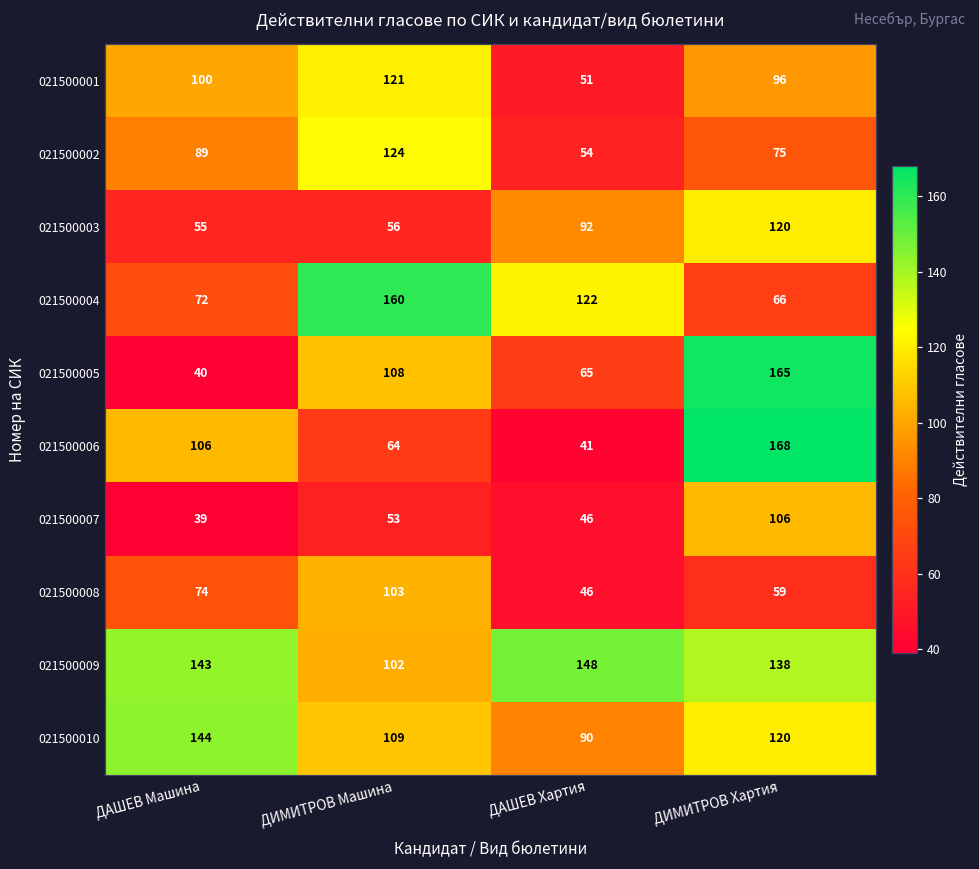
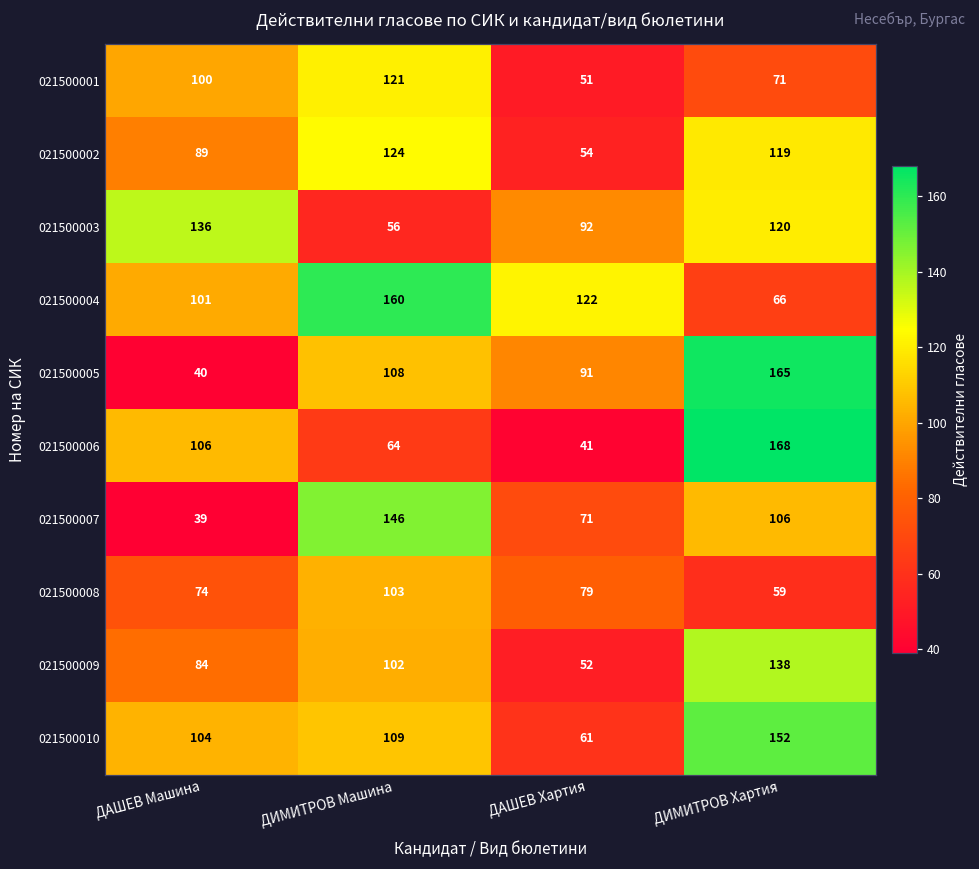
  {
    "021500001": {
      "ДАШЕВ Машина": 100,
      "ДИМИТРОВ Машина": 121,
      "ДАШЕВ Хартия": 51,
-     "ДИМИТРОВ Хартия": 96
+     "ДИМИТРОВ Хартия": 71
    },
    "021500002": {
      "ДАШЕВ Машина": 89,
      "ДИМИТРОВ Машина": 124,
      "ДАШЕВ Хартия": 54,
-     "ДИМИТРОВ Хартия": 75
+     "ДИМИТРОВ Хартия": 119
    },
    "021500003": {
-     "ДАШЕВ Машина": 55,
+     "ДАШЕВ Машина": 136,
      "ДИМИТРОВ Машина": 56,
      "ДАШЕВ Хартия": 92,
      "ДИМИТРОВ Хартия": 120
    },
    "021500004": {
-     "ДАШЕВ Машина": 72,
+     "ДАШЕВ Машина": 101,
      "ДИМИТРОВ Машина": 160,
      "ДАШЕВ Хартия": 122,
      "ДИМИТРОВ Хартия": 66
    },
    "021500005": {
      "ДАШЕВ Машина": 40,
      "ДИМИТРОВ Машина": 108,
-     "ДАШЕВ Хартия": 65,
+     "ДАШЕВ Хартия": 91,
      "ДИМИТРОВ Хартия": 165
    },
    "021500006": {
      "ДАШЕВ Машина": 106,
      "ДИМИТРОВ Машина": 64,
      "ДАШЕВ Хартия": 41,
      "ДИМИТРОВ Хартия": 168
    },
    "021500007": {
      "ДАШЕВ Машина": 39,
-     "ДИМИТРОВ Машина": 53,
-     "ДАШЕВ Хартия": 46,
+     "ДИМИТРОВ Машина": 146,
+     "ДАШЕВ Хартия": 71,
      "ДИМИТРОВ Хартия": 106
    },
    "021500008": {
      "ДАШЕВ Машина": 74,
      "ДИМИТРОВ Машина": 103,
-     "ДАШЕВ Хартия": 46,
+     "ДАШЕВ Хартия": 79,
      "ДИМИТРОВ Хартия": 59
    },
    "021500009": {
-     "ДАШЕВ Машина": 143,
+     "ДАШЕВ Машина": 84,
      "ДИМИТРОВ Машина": 102,
-     "ДАШЕВ Хартия": 148,
+     "ДАШЕВ Хартия": 52,
      "ДИМИТРОВ Хартия": 138
    },
    "021500010": {
-     "ДАШЕВ Машина": 144,
+     "ДАШЕВ Машина": 104,
      "ДИМИТРОВ Машина": 109,
-     "ДАШЕВ Хартия": 90,
-     "ДИМИТРОВ Хартия": 120
+     "ДАШЕВ Хартия": 61,
+     "ДИМИТРОВ Хартия": 152
    }
  }
